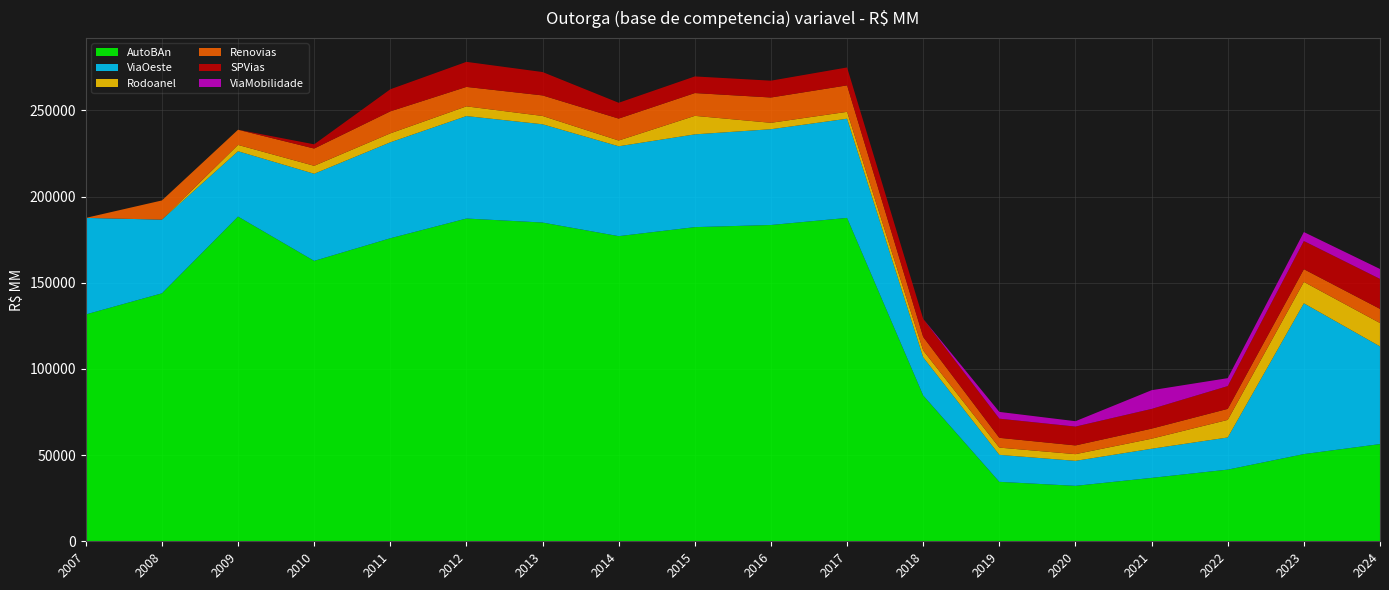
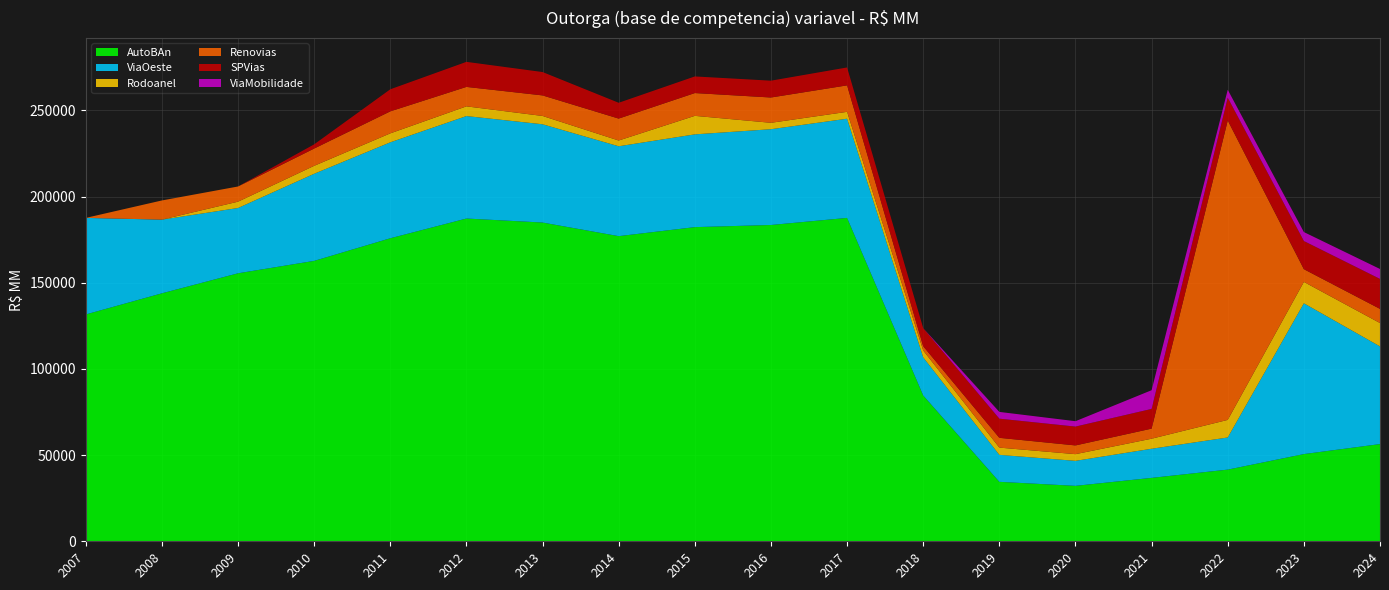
  {
    "AutoBAn": {
      "2007": 132000,
      "2008": 144000,
-     "2009": 188000,
+     "2009": 155000,
      "2010": 163000,
      "2011": 176000,
      "2012": 187000,
      "2013": 185000,
      "2014": 177000,
      "2015": 182000,
      "2016": 183000,
      "2017": 188000,
      "2018": 85000,
      "2019": 34000,
      "2020": 32000,
      "2021": 37000,
      "2022": 42000,
      "2023": 51000,
      "2024": 56000
    },
    "ViaOeste": {
      "2009": 38000,
      "2010": 51000,
      "2011": 56000,
      "2012": 59000,
      "2013": 57000,
      "2014": 52000,
      "2015": 54000,
      "2016": 56000,
      "2017": 58000,
      "2018": 22000,
      "2019": 16000,
      "2020": 15000,
      "2021": 17000,
      "2022": 19000,
      "2023": 87000,
      "2024": 57000
    },
    "Rodoanel": {
      "2009": 4000,
      "2010": 5000,
      "2011": 5000,
      "2012": 6000,
      "2013": 5000,
      "2014": 3000,
      "2015": 11000,
      "2016": 4000,
      "2017": 4000,
      "2018": 4000,
      "2019": 4000,
      "2020": 4000,
      "2021": 6000,
      "2022": 10000,
      "2023": 12000,
      "2024": 14000
    },
    "Renovias": {
      "2010": 10000,
      "2011": 13000,
      "2012": 11000,
      "2013": 12000,
      "2014": 13000,
      "2015": 13000,
      "2016": 15000,
      "2017": 15000,
-     "2018": 8000,
+     "2018": 2000,
      "2019": 6000,
      "2020": 5000,
      "2021": 6000,
-     "2022": 6000,
+     "2022": 174000,
      "2023": 7000,
      "2024": 8000
    },
    "SPVias": {
      "2019": 11000,
      "2020": 11000,
      "2021": 11000,
      "2022": 13000,
      "2023": 16000,
      "2024": 17000
    },
    "ViaMobilidade": {
      "2019": 4000,
      "2020": 3000,
      "2021": 11000,
      "2022": 5000,
      "2023": 5000,
      "2024": 6000
    }
  }
